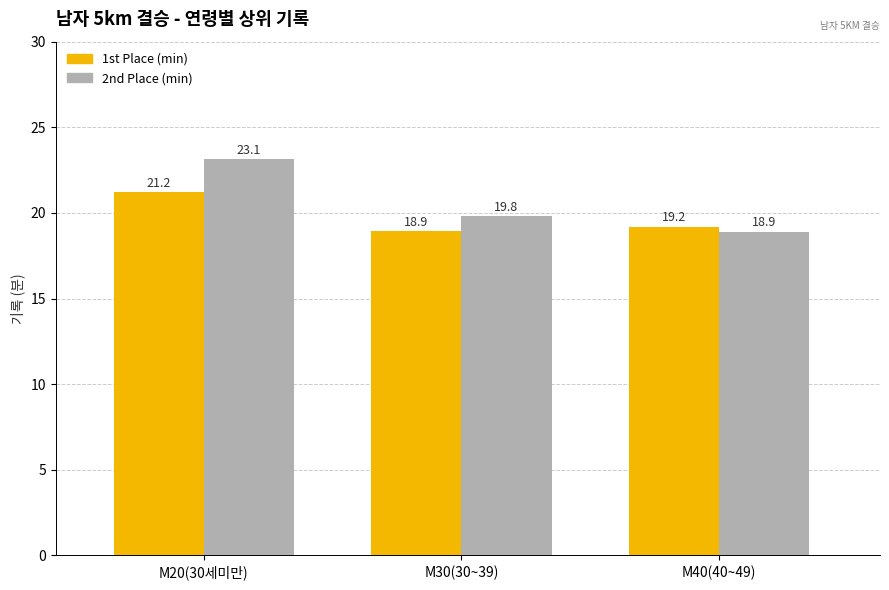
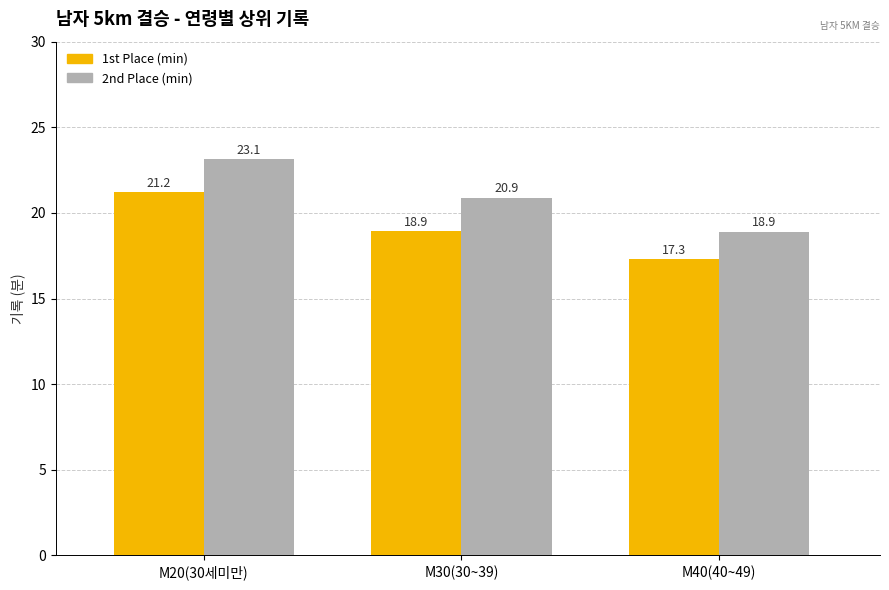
  {
    "1st Place (min)": {
      "M20(30세미만)": 21.2,
      "M30(30~39)": 18.9,
-     "M40(40~49)": 19.2
+     "M40(40~49)": 17.3
    },
    "2nd Place (min)": {
      "M20(30세미만)": 23.1,
-     "M30(30~39)": 19.8,
+     "M30(30~39)": 20.9,
      "M40(40~49)": 18.9
    }
  }
